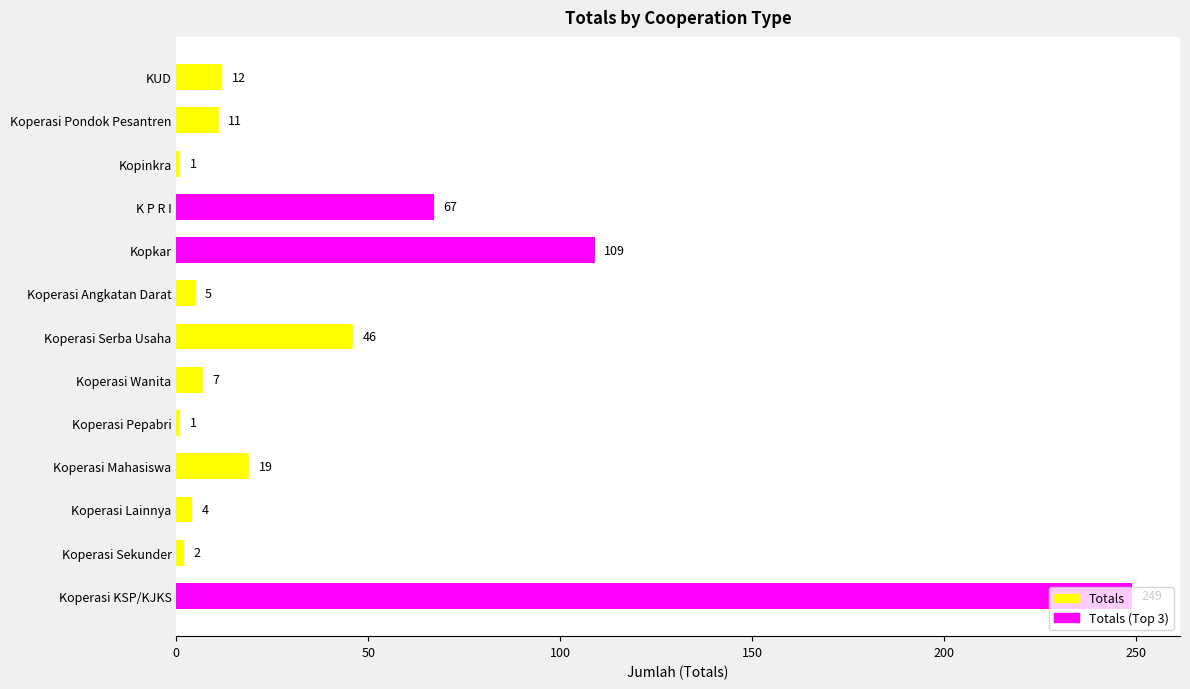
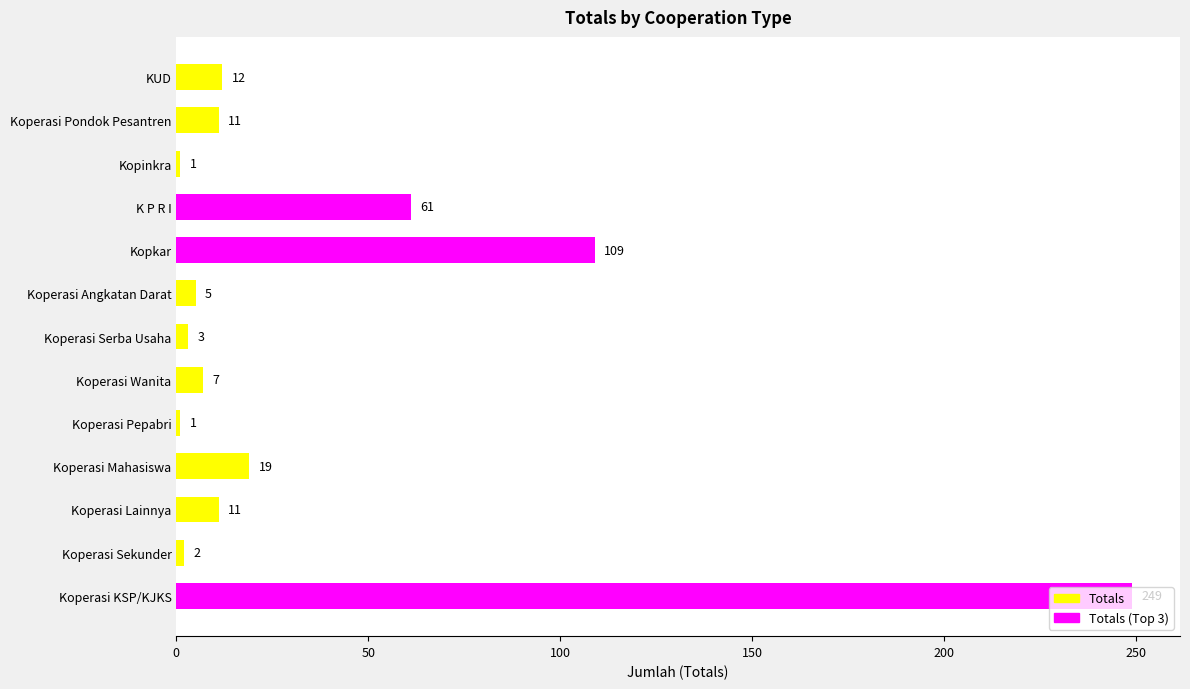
  {
    "KUD": 12,
    "Koperasi Pondok Pesantren": 11,
    "Kopinkra": 1,
-   "K P R I": 67,
+   "K P R I": 61,
    "Kopkar": 109,
    "Koperasi Angkatan Darat": 5,
-   "Koperasi Serba Usaha": 46,
+   "Koperasi Serba Usaha": 3,
    "Koperasi Wanita": 7,
    "Koperasi Pepabri": 1,
    "Koperasi Mahasiswa": 19,
-   "Koperasi Lainnya": 4,
+   "Koperasi Lainnya": 11,
    "Koperasi Sekunder": 2
  }
